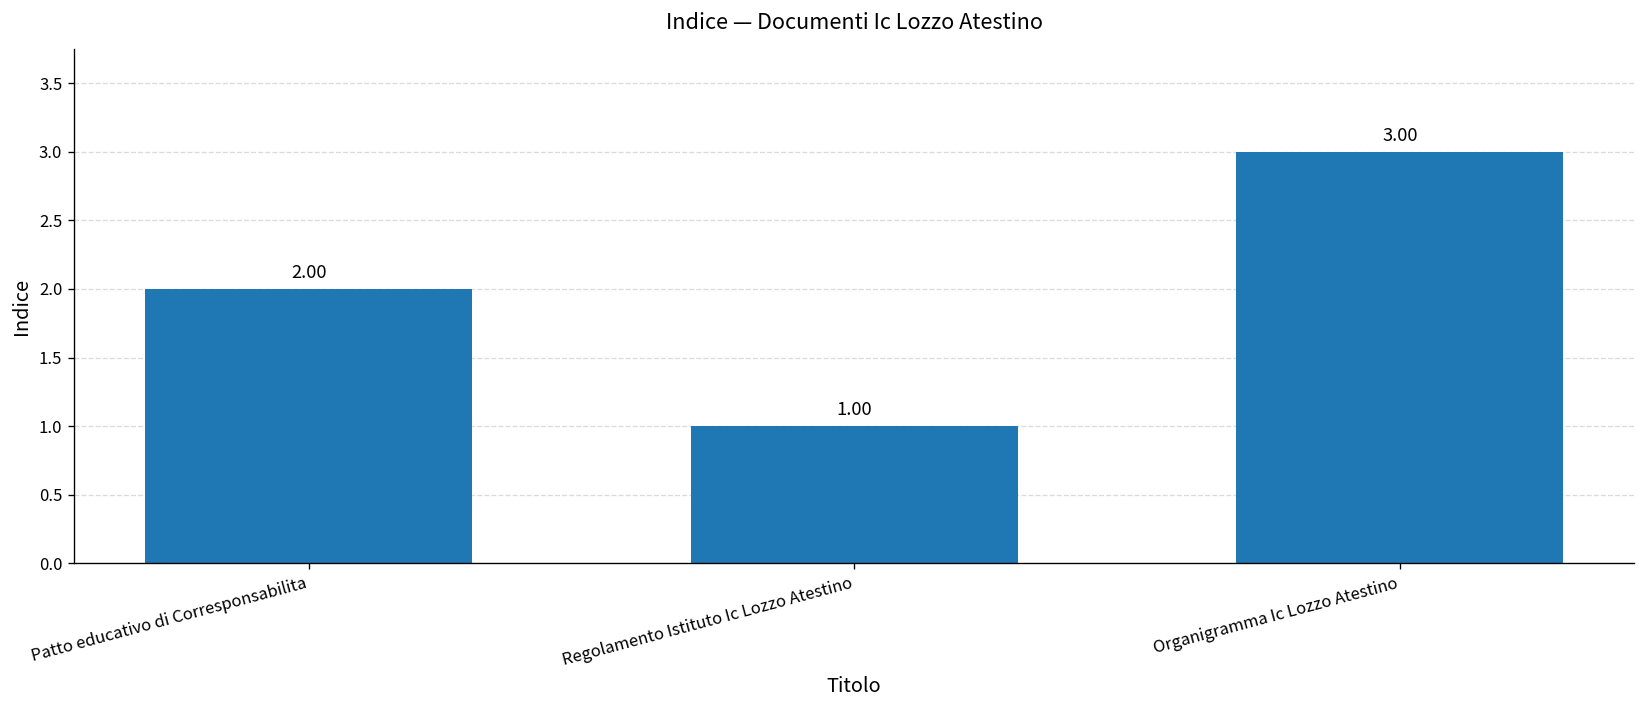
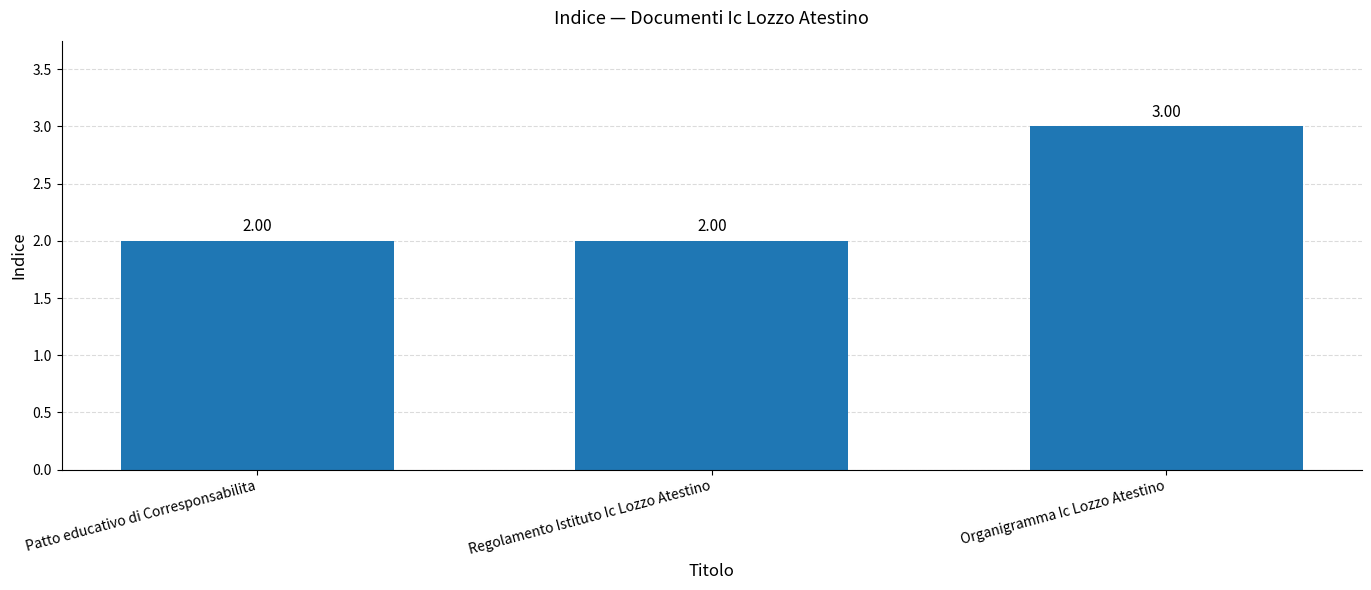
  {
    "Patto educativo di Corresponsabilita": 2.00,
-   "Regolamento Istituto Ic Lozzo Atestino": 1.00,
+   "Regolamento Istituto Ic Lozzo Atestino": 2.00,
    "Organigramma Ic Lozzo Atestino": 3.00
  }
